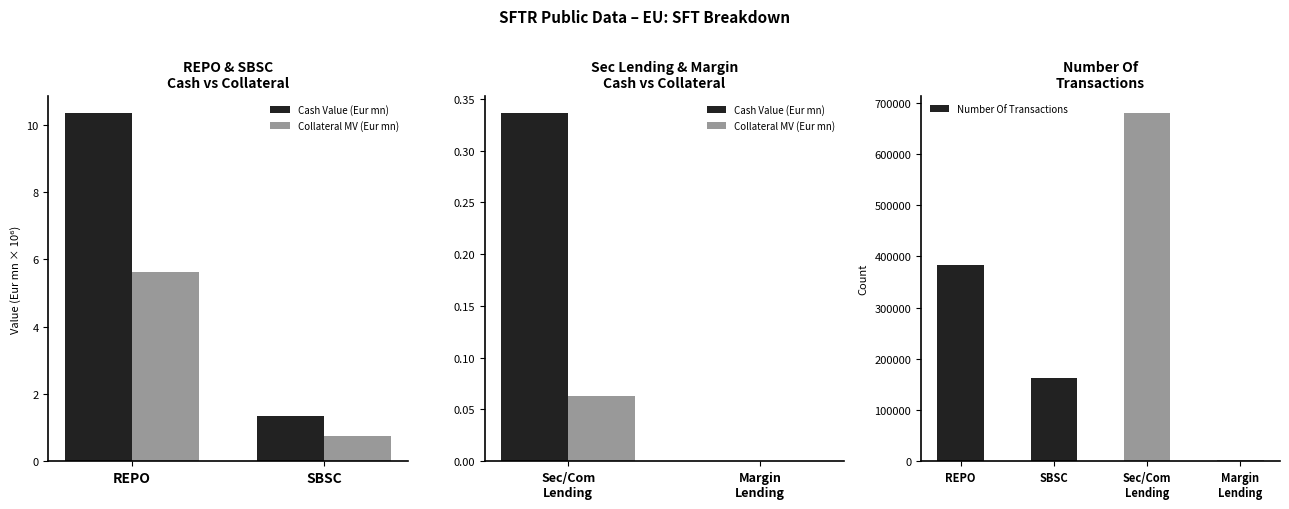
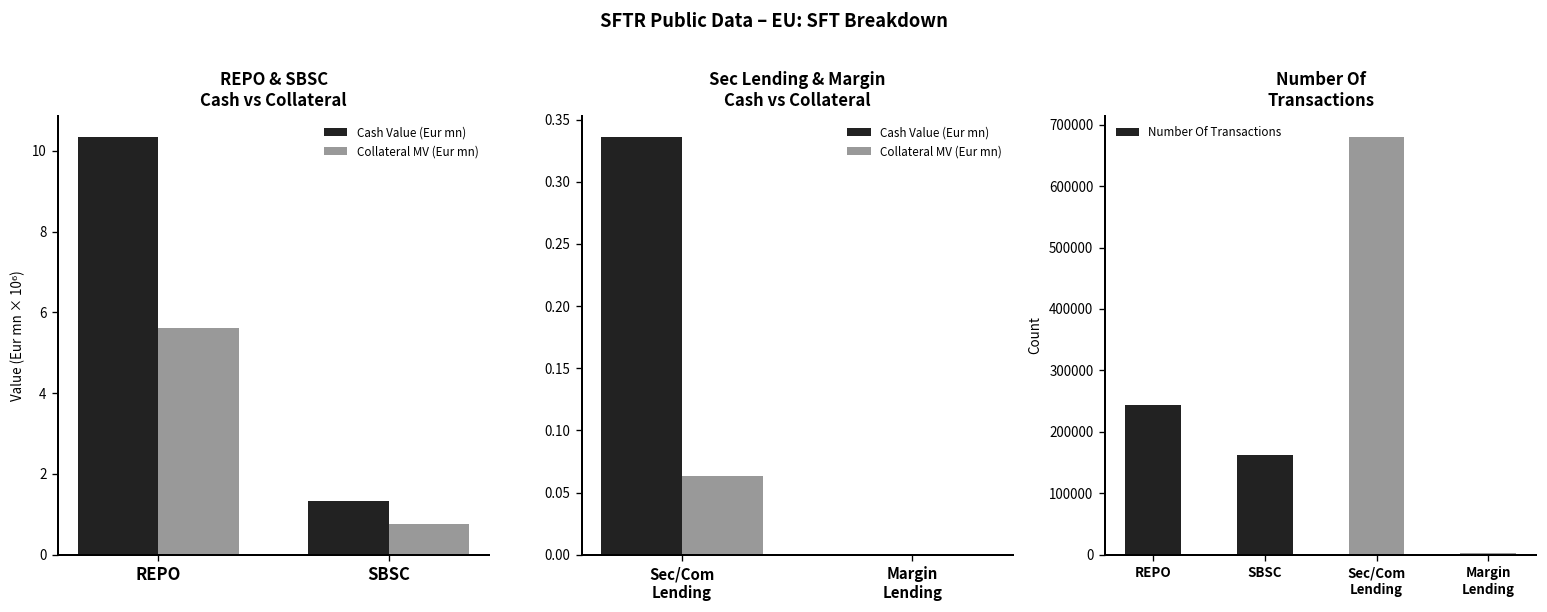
  {
    "Number Of Transactions": {
-     "REPO": 380000,
+     "REPO": 240000,
      "SBSC": 160000,
      "Sec/Com Lending": 680000
    }
  }
